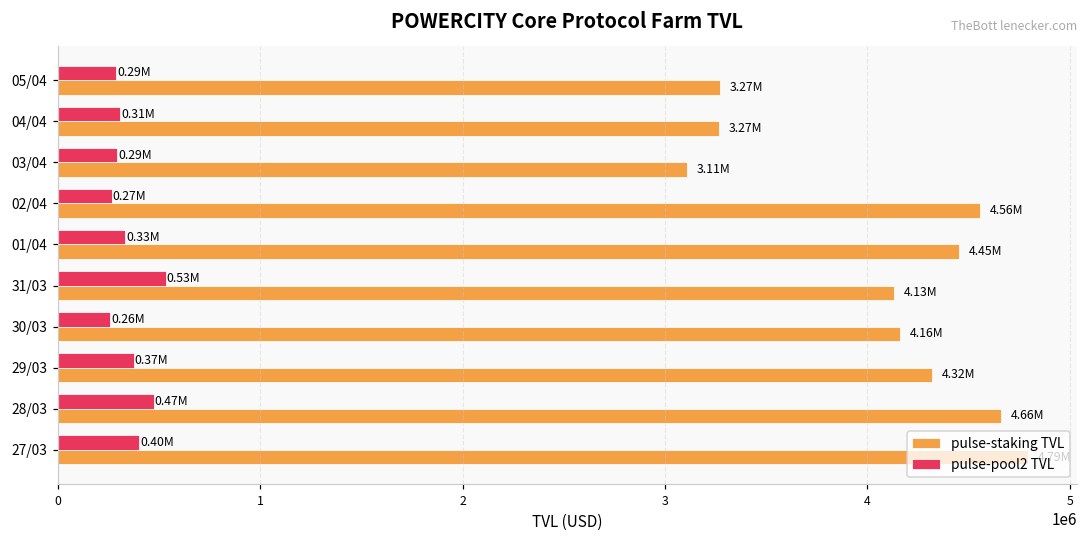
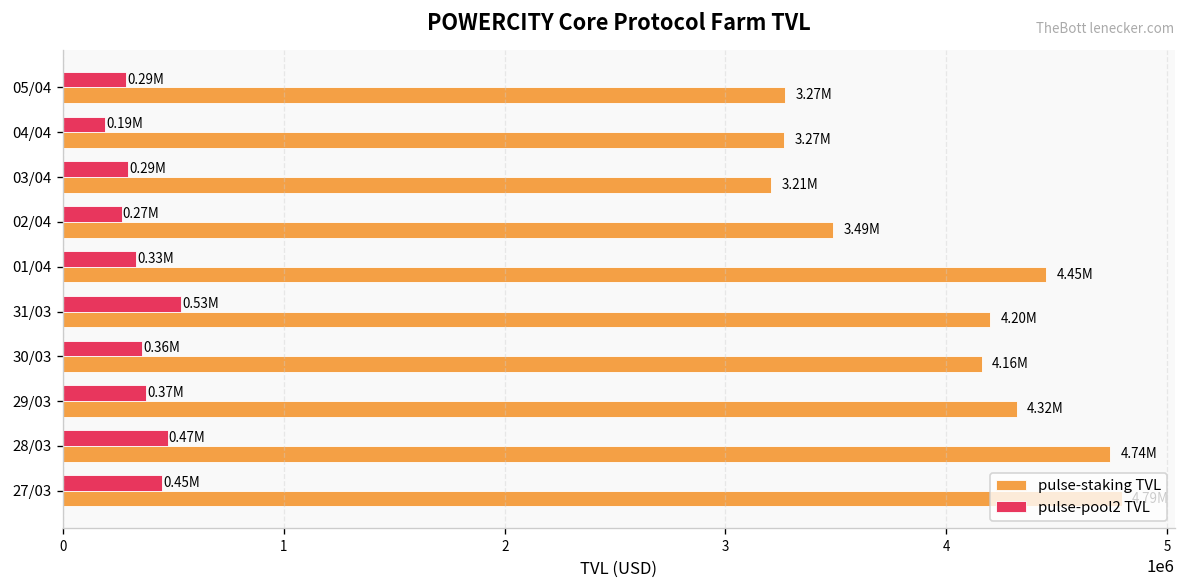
  {
    "pulse-staking TVL": {
      "05/04": "3.27M",
      "04/04": "3.27M",
-     "03/04": "3.11M",
-     "02/04": "4.56M",
+     "03/04": "3.21M",
+     "02/04": "3.49M",
      "01/04": "4.45M",
-     "31/03": "4.13M",
+     "31/03": "4.20M",
      "30/03": "4.16M",
      "29/03": "4.32M",
-     "28/03": "4.66M"
+     "28/03": "4.74M"
    },
    "pulse-pool2 TVL": {
      "05/04": "0.29M",
-     "04/04": "0.31M",
+     "04/04": "0.19M",
      "03/04": "0.29M",
      "02/04": "0.27M",
      "01/04": "0.33M",
      "31/03": "0.53M",
-     "30/03": "0.26M",
+     "30/03": "0.36M",
      "29/03": "0.37M",
      "28/03": "0.47M",
-     "27/03": "0.40M"
+     "27/03": "0.45M"
    }
  }
